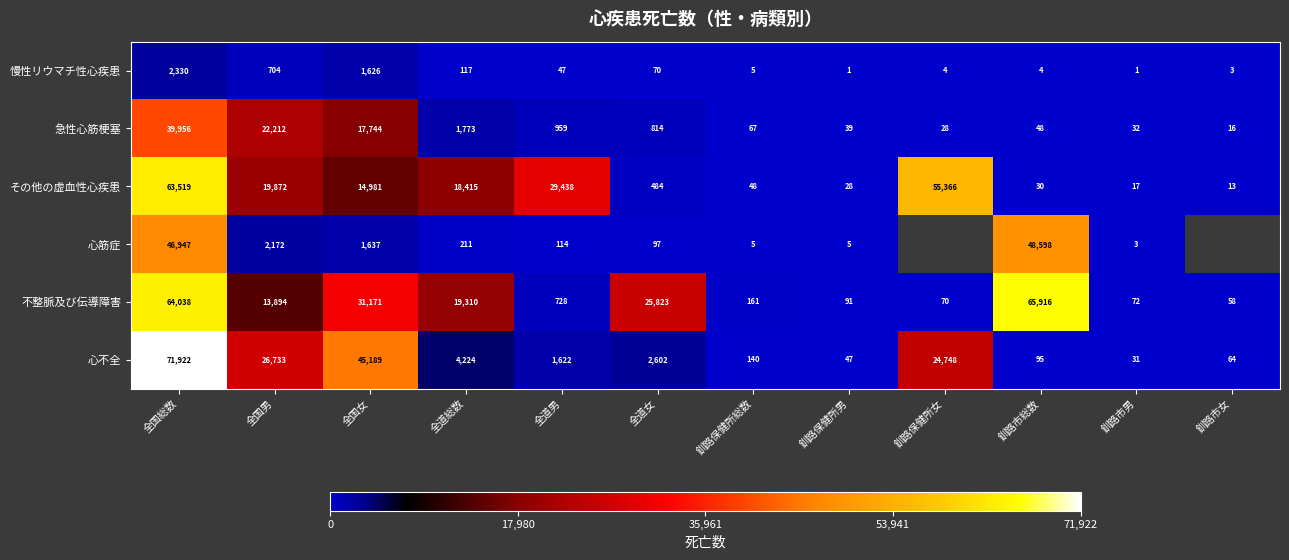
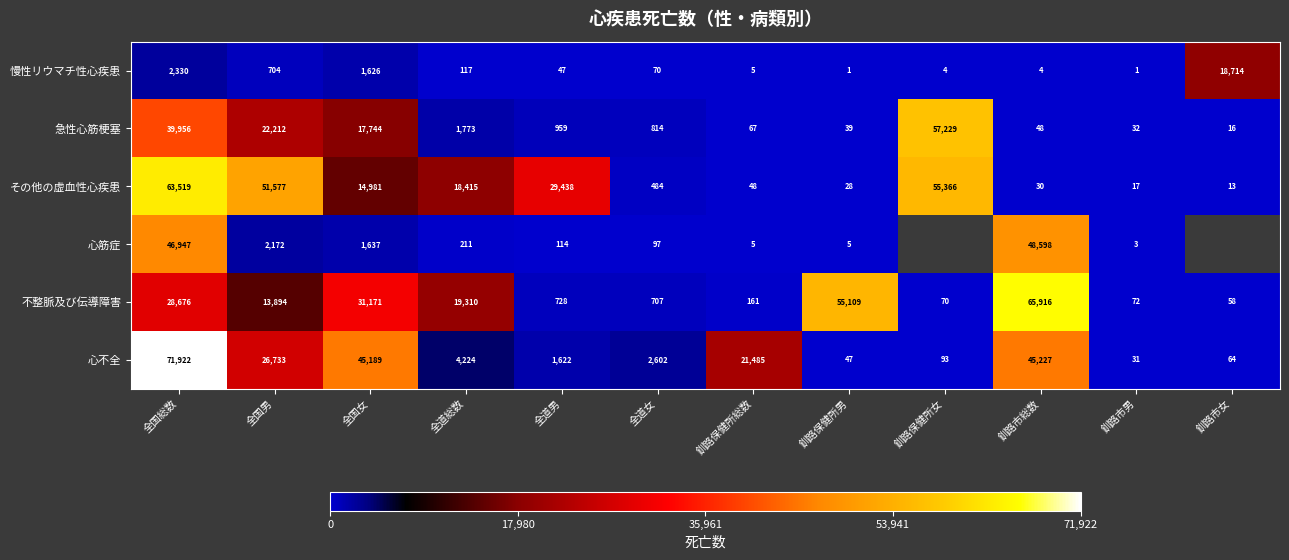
  {
    "慢性リウマチ性心疾患": {
      "全国総数": "2,330",
      "全国男": "704",
      "全国女": "1,626",
      "全道総数": "117",
      "全道男": "47",
      "全道女": "70",
      "釧路保健所総数": "5",
      "釧路保健所男": "1",
      "釧路保健所女": "4",
      "釧路市総数": "4",
      "釧路市男": "1",
-     "釧路市女": "3"
+     "釧路市女": "18,714"
    },
    "急性心筋梗塞": {
      "全国総数": "39,956",
      "全国男": "22,212",
      "全国女": "17,744",
      "全道総数": "1,773",
      "全道男": "959",
      "全道女": "814",
      "釧路保健所総数": "67",
      "釧路保健所男": "39",
-     "釧路保健所女": "28",
+     "釧路保健所女": "57,229",
      "釧路市総数": "48",
      "釧路市男": "32",
      "釧路市女": "16"
    },
    "その他の虚血性心疾患": {
      "全国総数": "63,519",
-     "全国男": "19,872",
+     "全国男": "51,577",
      "全国女": "14,981",
      "全道総数": "18,415",
      "全道男": "29,438",
      "全道女": "484",
      "釧路保健所総数": "48",
      "釧路保健所男": "28",
      "釧路保健所女": "55,366",
      "釧路市総数": "30",
      "釧路市男": "17",
      "釧路市女": "13"
    },
    "心筋症": {
      "全国総数": "46,947",
      "全国男": "2,172",
      "全国女": "1,637",
      "全道総数": "211",
      "全道男": "114",
      "全道女": "97",
      "釧路保健所総数": "5",
      "釧路保健所男": "5",
      "釧路市総数": "48,598",
      "釧路市男": "3"
    },
    "不整脈及び伝導障害": {
-     "全国総数": "64,038",
+     "全国総数": "28,676",
      "全国男": "13,894",
      "全国女": "31,171",
      "全道総数": "19,310",
      "全道男": "728",
-     "全道女": "25,823",
+     "全道女": "707",
      "釧路保健所総数": "161",
-     "釧路保健所男": "91",
+     "釧路保健所男": "55,109",
      "釧路保健所女": "70",
      "釧路市総数": "65,916",
      "釧路市男": "72",
      "釧路市女": "58"
    },
    "心不全": {
      "全国総数": "71,922",
      "全国男": "26,733",
      "全国女": "45,189",
      "全道総数": "4,224",
      "全道男": "1,622",
      "全道女": "2,602",
-     "釧路保健所総数": "140",
+     "釧路保健所総数": "21,485",
      "釧路保健所男": "47",
-     "釧路保健所女": "24,748",
-     "釧路市総数": "95",
+     "釧路保健所女": "93",
+     "釧路市総数": "45,227",
      "釧路市男": "31",
      "釧路市女": "64"
    }
  }
